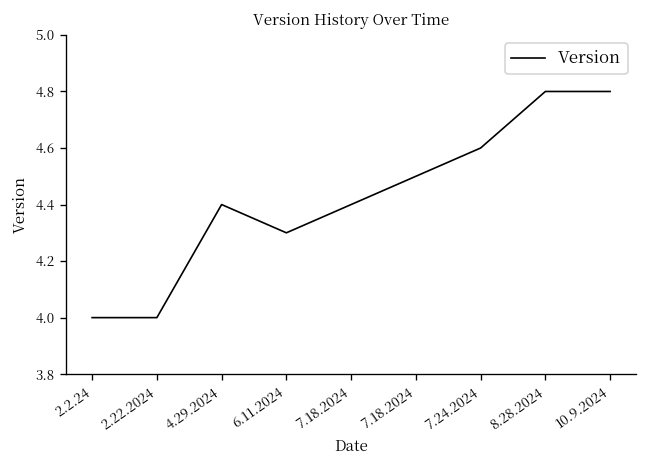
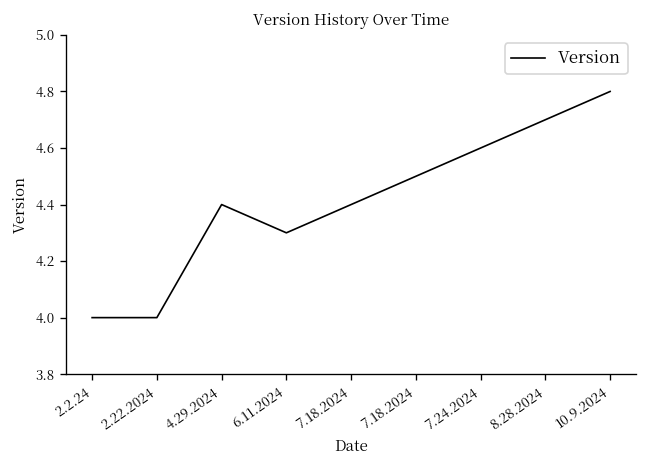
  {
    "2.2.24": 4.0,
    "2.22.2024": 4.0,
    "4.29.2024": 4.4,
    "6.11.2024": 4.3,
    "7.24.2024": 4.6,
-   "8.28.2024": 4.8,
+   "8.28.2024": 4.7,
    "10.9.2024": 4.8
  }
